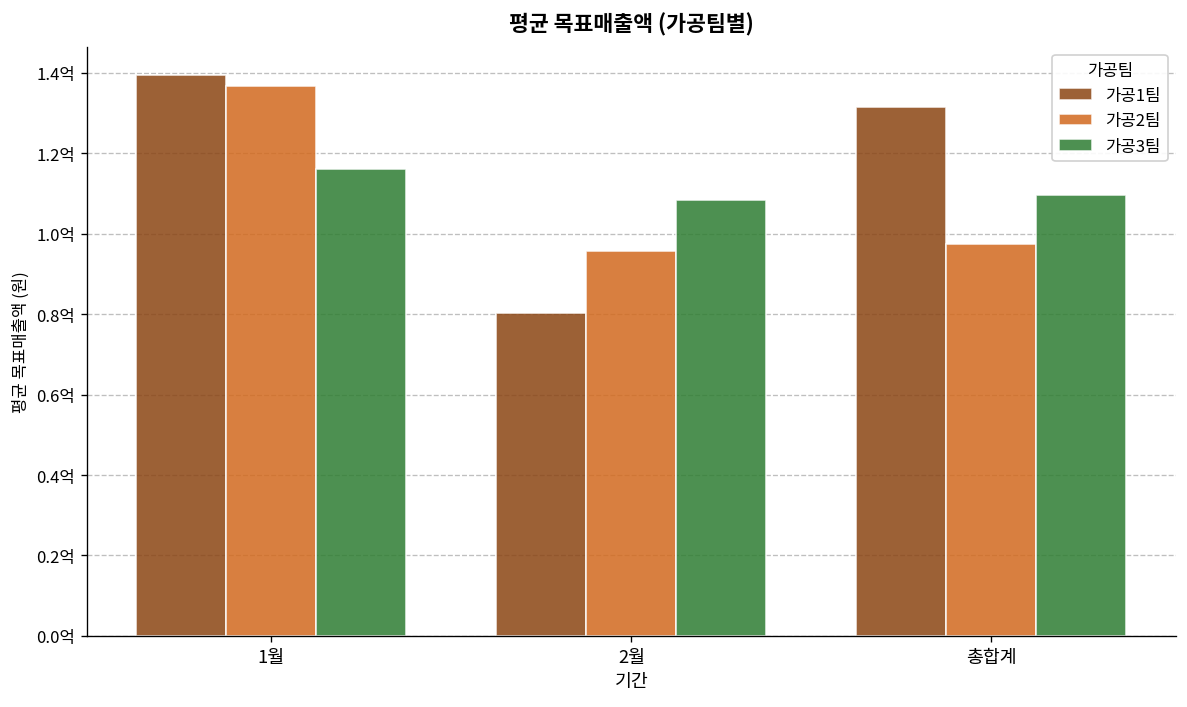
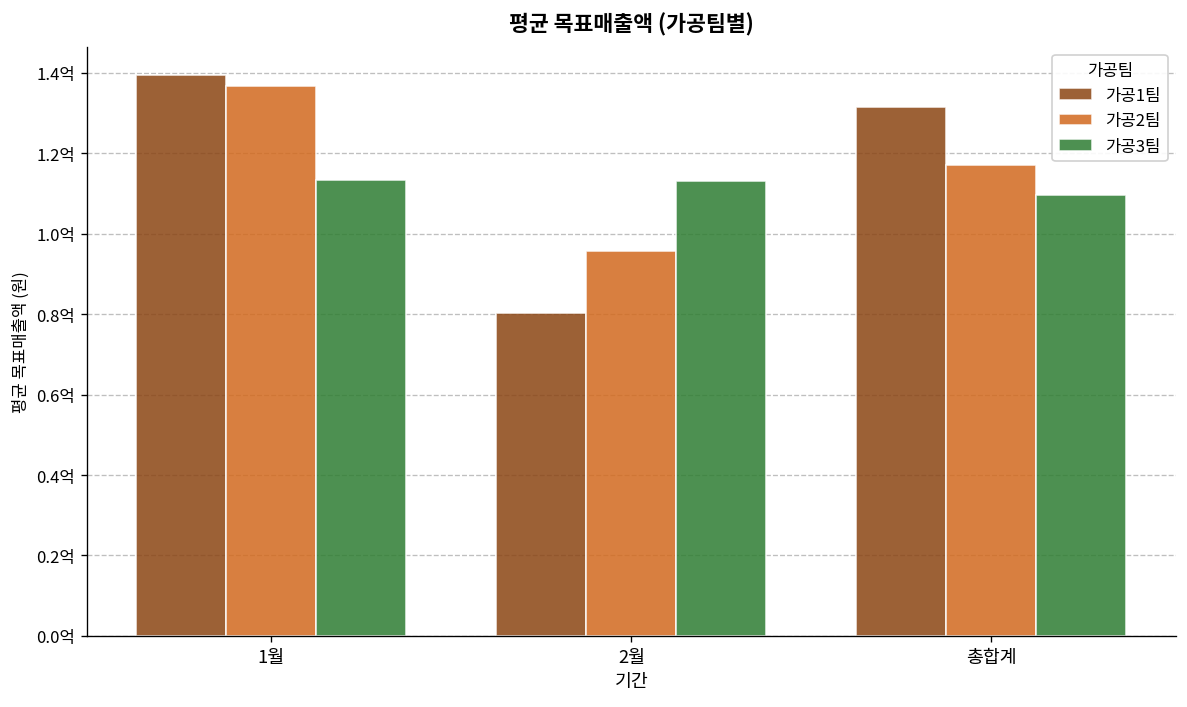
  {
    "가공1팀": {
      "1월": "1.40억",
      "2월": "0.80억",
      "총합계": "1.31억"
    },
    "가공2팀": {
      "1월": "1.37억",
      "2월": "0.96억",
-     "총합계": "0.98억"
+     "총합계": "1.17억"
    },
    "가공3팀": {
-     "1월": "1.16억",
-     "2월": "1.08억",
+     "1월": "1.13억",
+     "2월": "1.13억",
      "총합계": "1.10억"
    }
  }
